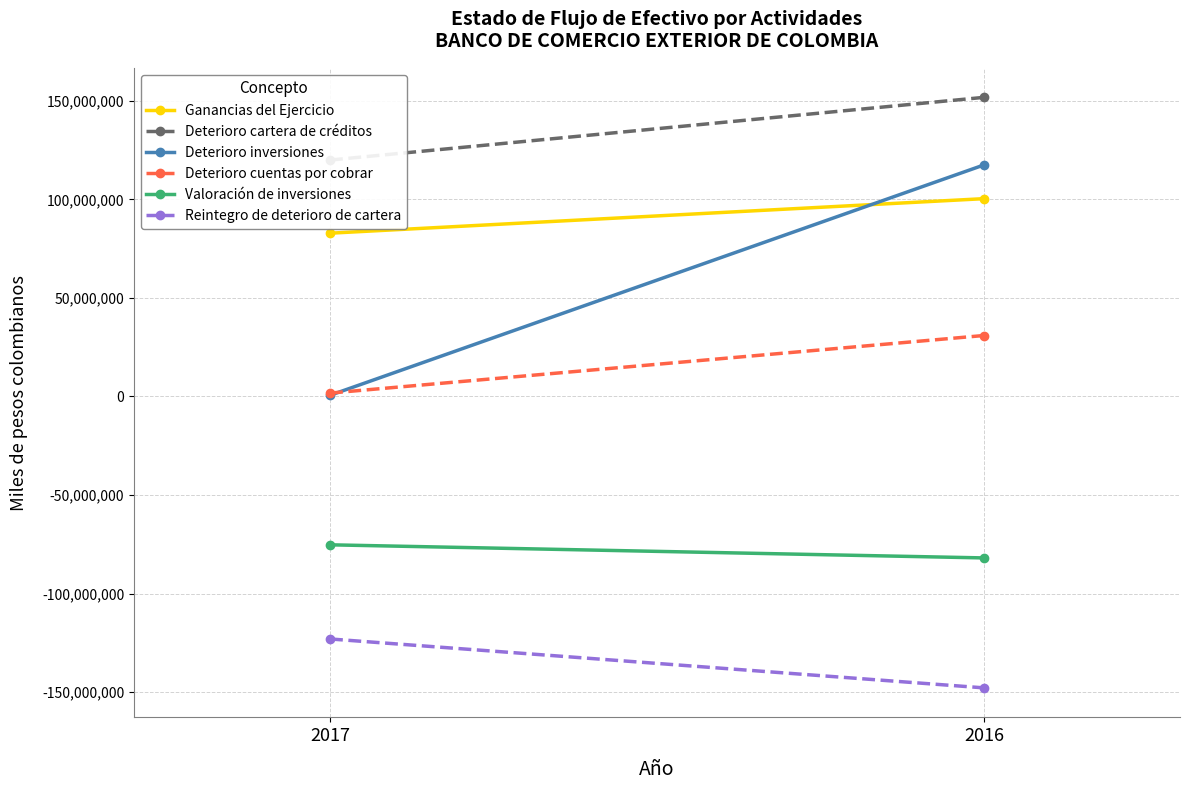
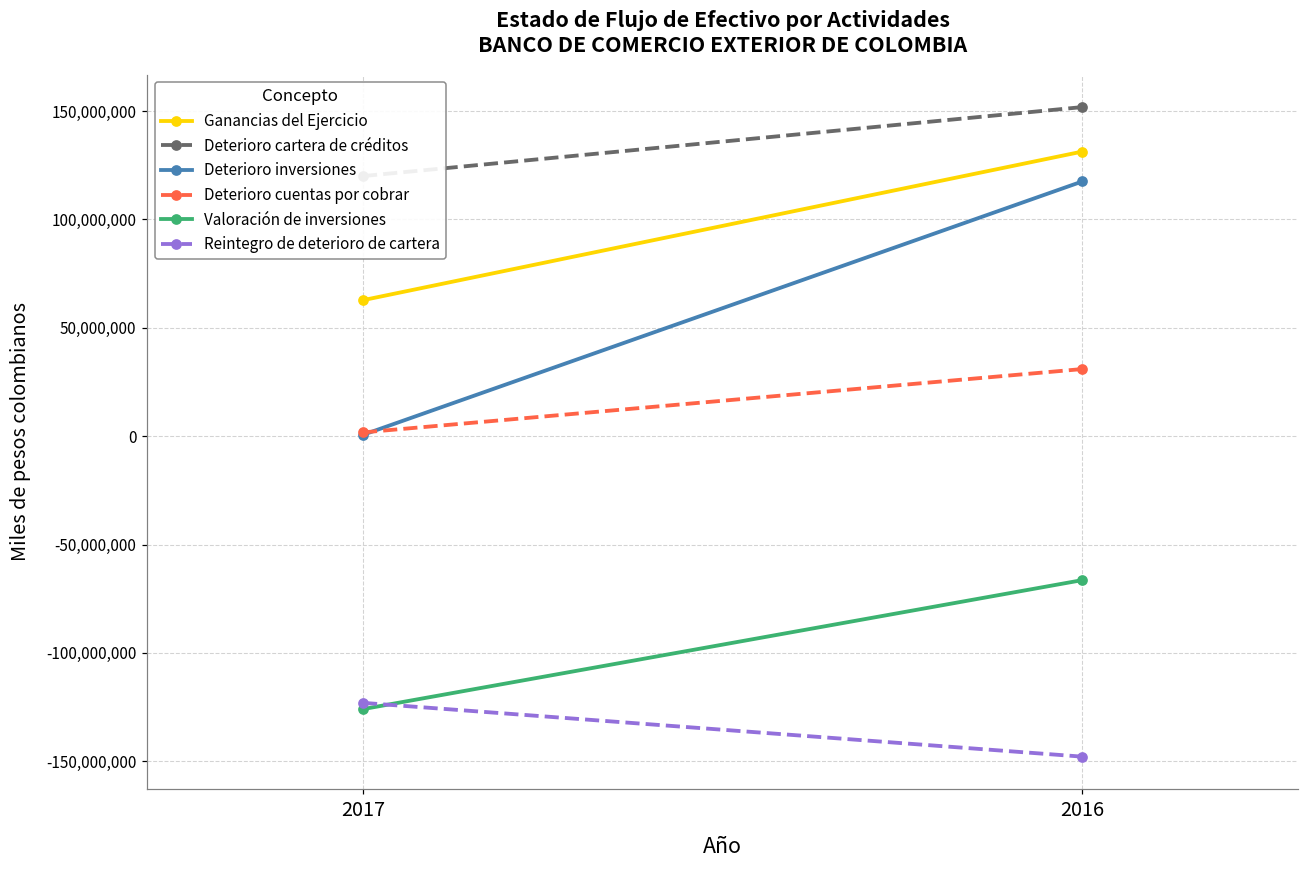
  {
    "Ganancias del Ejercicio": {
-     "2017": "83,000,000",
-     "2016": "100,000,000"
+     "2017": "63,000,000",
+     "2016": "131,000,000"
    },
    "Deterioro cartera de créditos": {
      "2016": "152,000,000"
    },
    "Deterioro inversiones": {
      "2016": "117,000,000"
    },
    "Deterioro cuentas por cobrar": {
      "2016": "31,000,000"
    },
    "Valoración de inversiones": {
-     "2017": "-75,000,000",
-     "2016": "-82,000,000"
+     "2017": "-126,000,000",
+     "2016": "-66,000,000"
    },
    "Reintegro de deterioro de cartera": {
      "2017": "-123,000,000",
      "2016": "-148,000,000"
    }
  }
